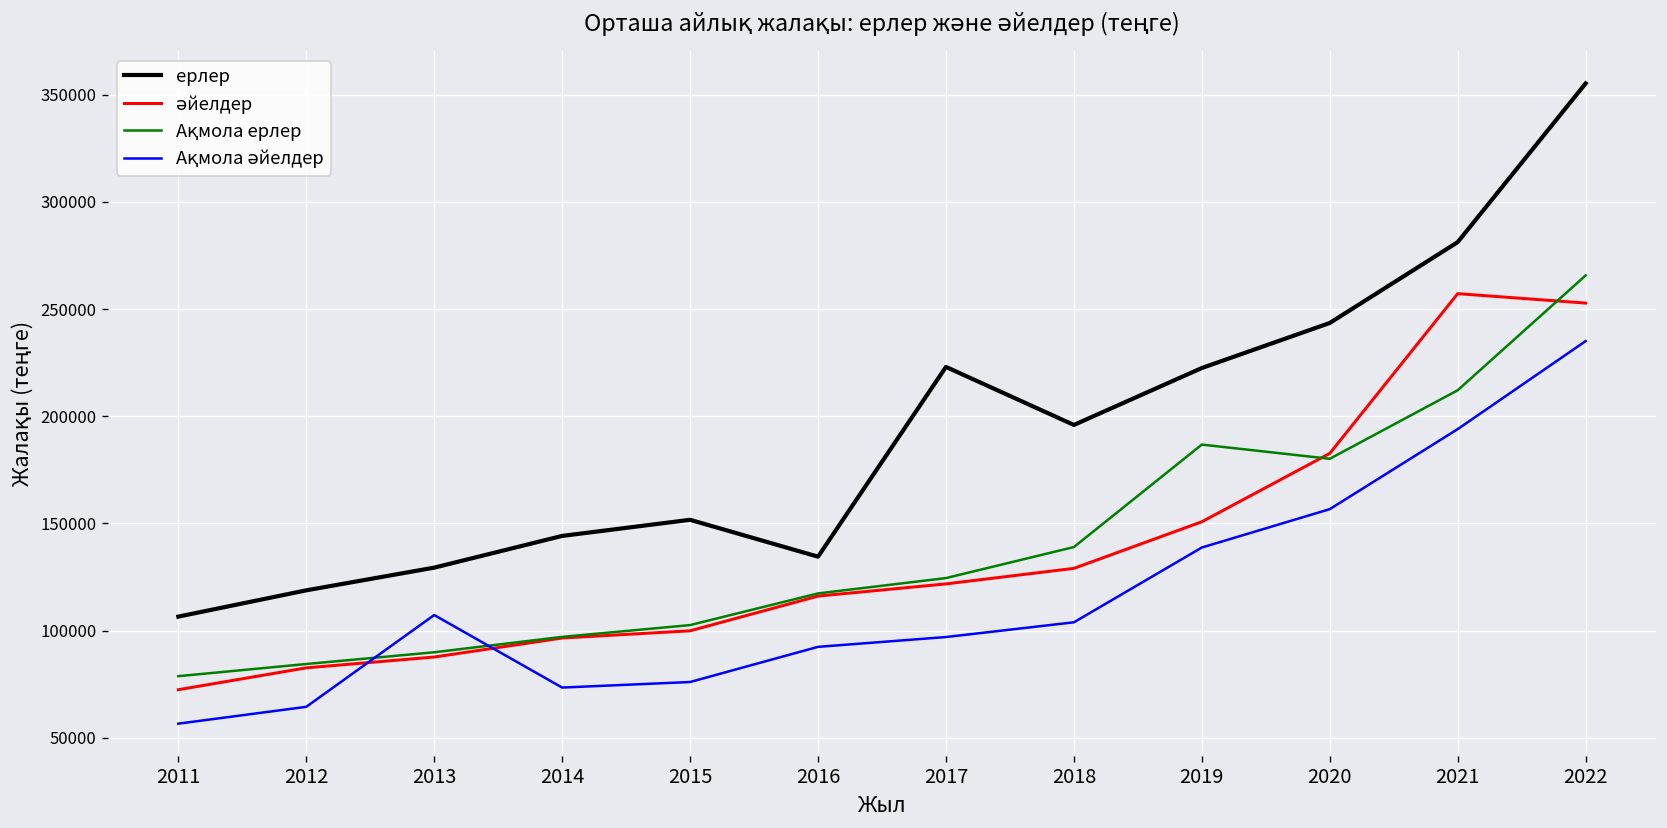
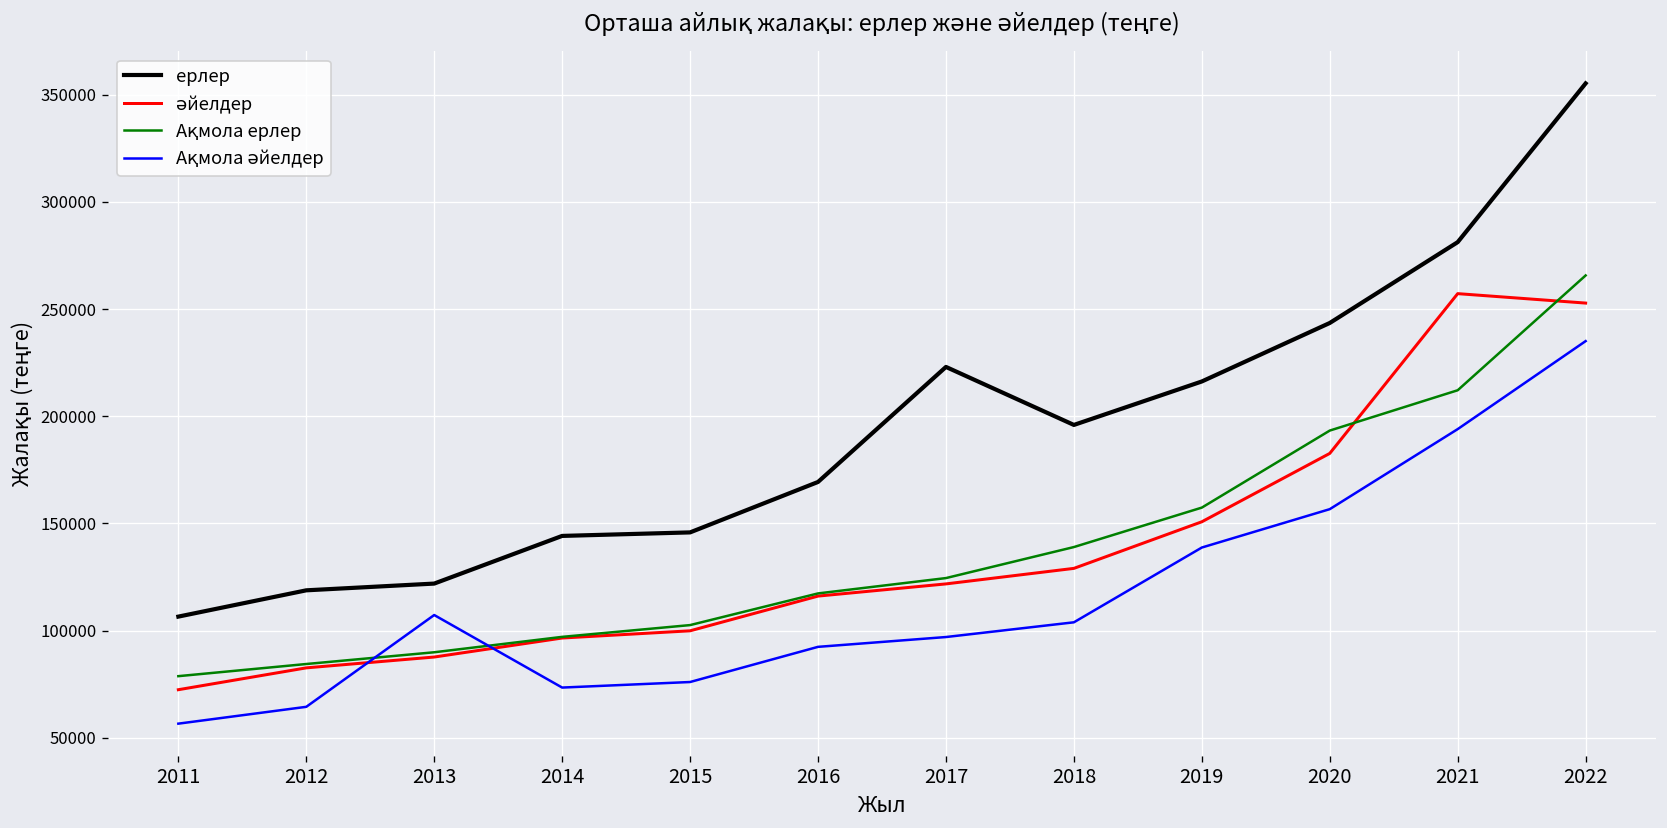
  {
    "ерлер": {
      "2011": 107000,
      "2012": 119000,
-     "2013": 129000,
+     "2013": 122000,
      "2014": 144000,
-     "2015": 152000,
-     "2016": 134000,
+     "2015": 146000,
+     "2016": 169000,
      "2017": 223000,
      "2018": 196000,
-     "2019": 223000,
+     "2019": 216000,
      "2020": 244000,
      "2021": 281000,
      "2022": 355000
    },
    "әйелдер": {
      "2011": 72000,
      "2012": 83000,
      "2013": 88000,
      "2015": 100000,
      "2017": 122000,
      "2018": 129000,
      "2019": 151000,
      "2020": 183000,
      "2021": 257000,
      "2022": 253000
    },
    "Ақмола ерлер": {
      "2011": 79000,
      "2012": 84000,
      "2013": 90000,
      "2015": 103000,
      "2017": 125000,
      "2018": 139000,
-     "2019": 187000,
-     "2020": 180000,
+     "2019": 157000,
+     "2020": 193000,
      "2021": 212000,
      "2022": 266000
    },
    "Ақмола әйелдер": {
      "2011": 57000,
      "2012": 64000,
      "2013": 107000,
      "2014": 73000,
      "2015": 76000,
      "2016": 92000,
      "2017": 97000,
      "2018": 104000,
      "2019": 139000,
      "2020": 157000,
      "2021": 194000,
      "2022": 235000
    }
  }
